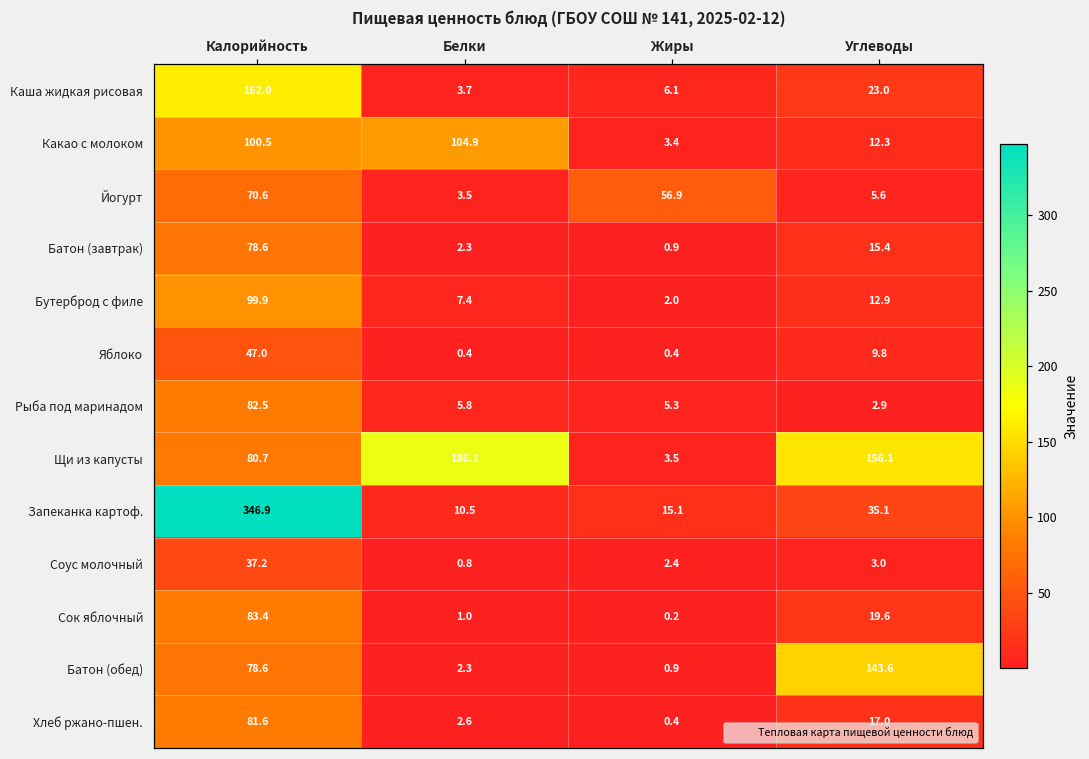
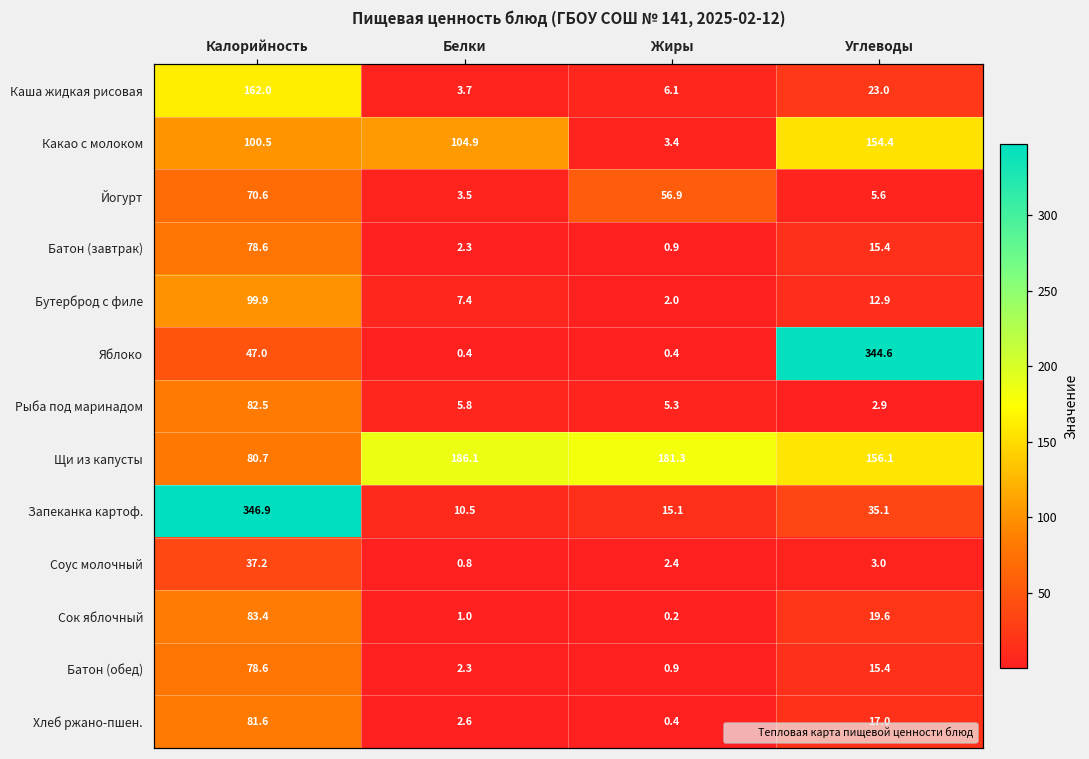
  {
    "Каша жидкая рисовая": {
      "Калорийность": 162.0,
      "Белки": 3.7,
      "Жиры": 6.1,
      "Углеводы": 23.0
    },
    "Какао с молоком": {
      "Калорийность": 100.5,
      "Белки": 104.9,
      "Жиры": 3.4,
-     "Углеводы": 12.3
+     "Углеводы": 154.4
    },
    "Йогурт": {
      "Калорийность": 70.6,
      "Белки": 3.5,
      "Жиры": 56.9,
      "Углеводы": 5.6
    },
    "Батон (завтрак)": {
      "Калорийность": 78.6,
      "Белки": 2.3,
      "Жиры": 0.9,
      "Углеводы": 15.4
    },
    "Бутерброд с филе": {
      "Калорийность": 99.9,
      "Белки": 7.4,
      "Жиры": 2.0,
      "Углеводы": 12.9
    },
    "Яблоко": {
      "Калорийность": 47.0,
      "Белки": 0.4,
      "Жиры": 0.4,
-     "Углеводы": 9.8
+     "Углеводы": 344.6
    },
    "Рыба под маринадом": {
      "Калорийность": 82.5,
      "Белки": 5.8,
      "Жиры": 5.3,
      "Углеводы": 2.9
    },
    "Щи из капусты": {
      "Калорийность": 80.7,
      "Белки": 186.1,
-     "Жиры": 3.5,
+     "Жиры": 181.3,
      "Углеводы": 156.1
    },
    "Запеканка картоф.": {
      "Калорийность": 346.9,
      "Белки": 10.5,
      "Жиры": 15.1,
      "Углеводы": 35.1
    },
    "Соус молочный": {
      "Калорийность": 37.2,
      "Белки": 0.8,
      "Жиры": 2.4,
      "Углеводы": 3.0
    },
    "Сок яблочный": {
      "Калорийность": 83.4,
      "Белки": 1.0,
      "Жиры": 0.2,
      "Углеводы": 19.6
    },
    "Батон (обед)": {
      "Калорийность": 78.6,
      "Белки": 2.3,
      "Жиры": 0.9,
-     "Углеводы": 143.6
+     "Углеводы": 15.4
    },
    "Хлеб ржано-пшен.": {
      "Калорийность": 81.6,
      "Белки": 2.6,
      "Жиры": 0.4
    }
  }
